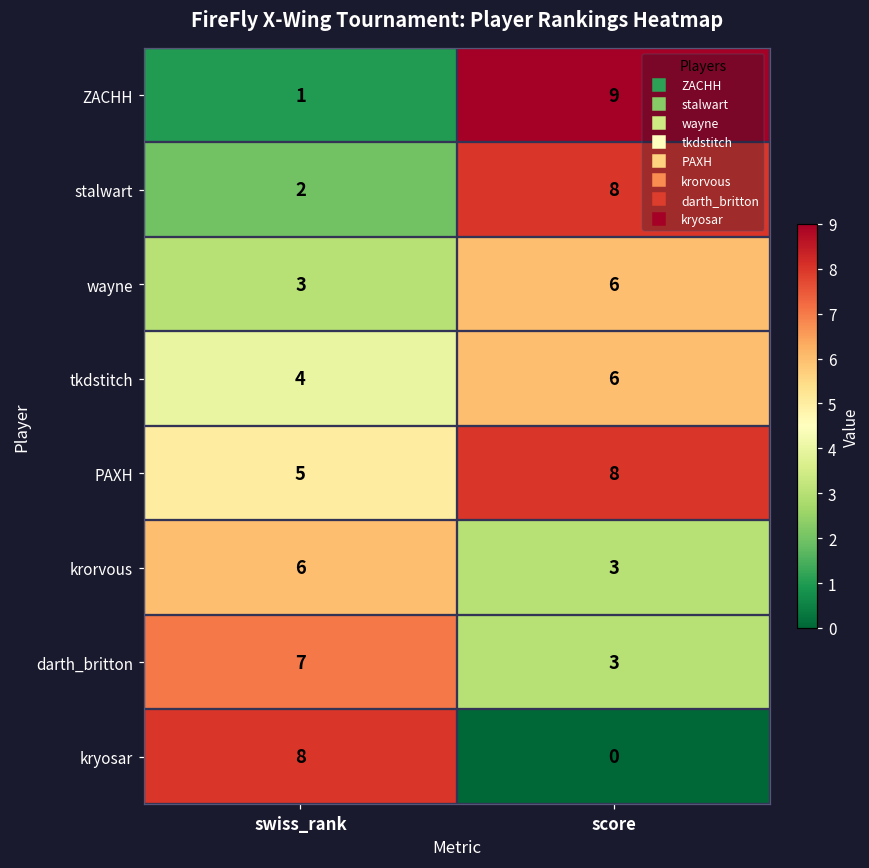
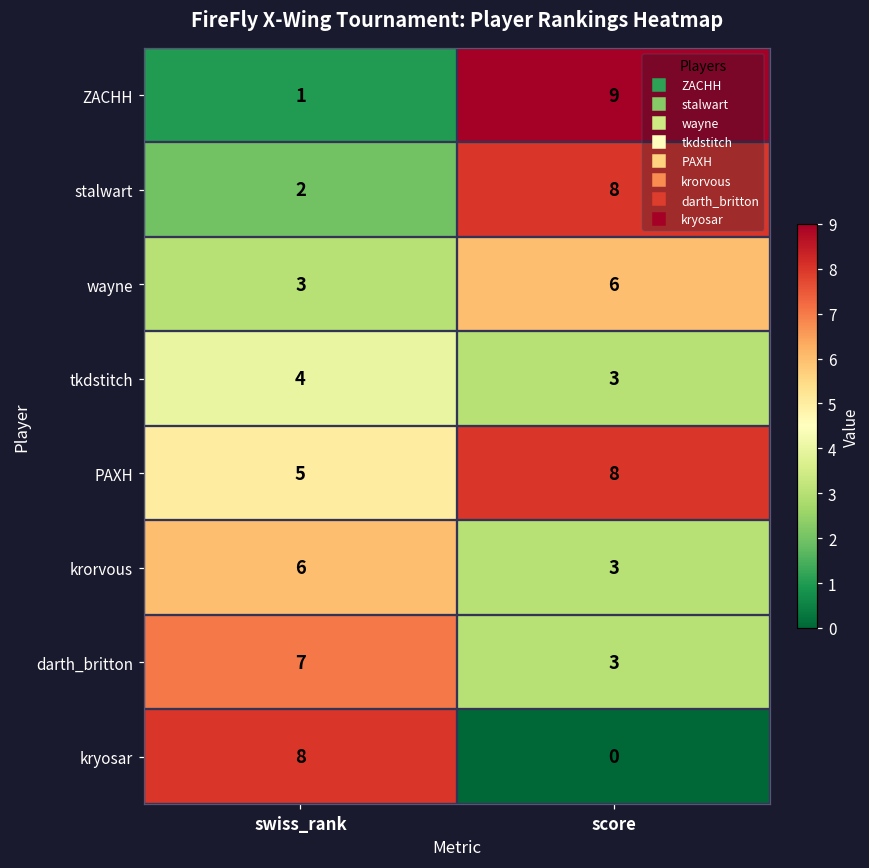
  {
    "ZACHH": {
      "swiss_rank": 1,
      "score": 9
    },
    "stalwart": {
      "swiss_rank": 2,
      "score": 8
    },
    "wayne": {
      "swiss_rank": 3,
      "score": 6
    },
    "tkdstitch": {
      "swiss_rank": 4,
-     "score": 6
+     "score": 3
    },
    "PAXH": {
      "swiss_rank": 5,
      "score": 8
    },
    "krorvous": {
      "swiss_rank": 6,
      "score": 3
    },
    "darth_britton": {
      "swiss_rank": 7,
      "score": 3
    },
    "kryosar": {
      "swiss_rank": 8,
      "score": 0
    }
  }
